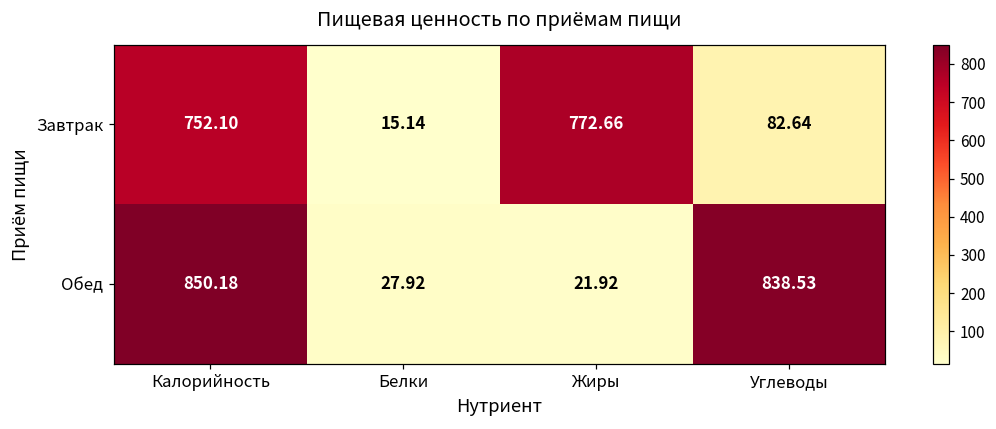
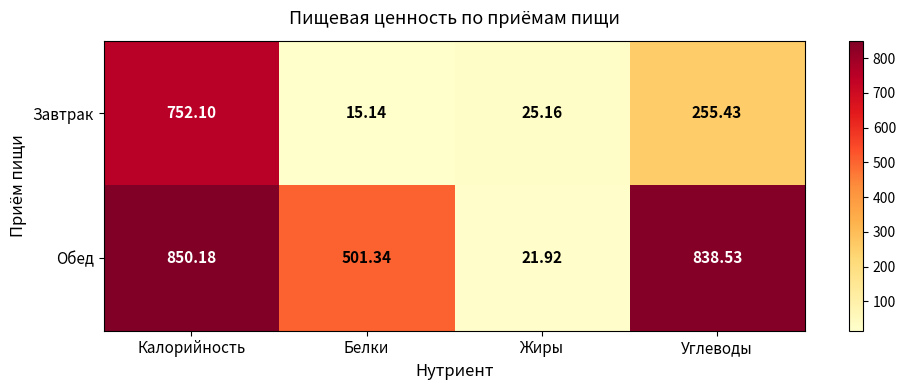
  {
    "Завтрак": {
      "Калорийность": 752.10,
      "Белки": 15.14,
-     "Жиры": 772.66,
-     "Углеводы": 82.64
+     "Жиры": 25.16,
+     "Углеводы": 255.43
    },
    "Обед": {
      "Калорийность": 850.18,
-     "Белки": 27.92,
+     "Белки": 501.34,
      "Жиры": 21.92,
      "Углеводы": 838.53
    }
  }
